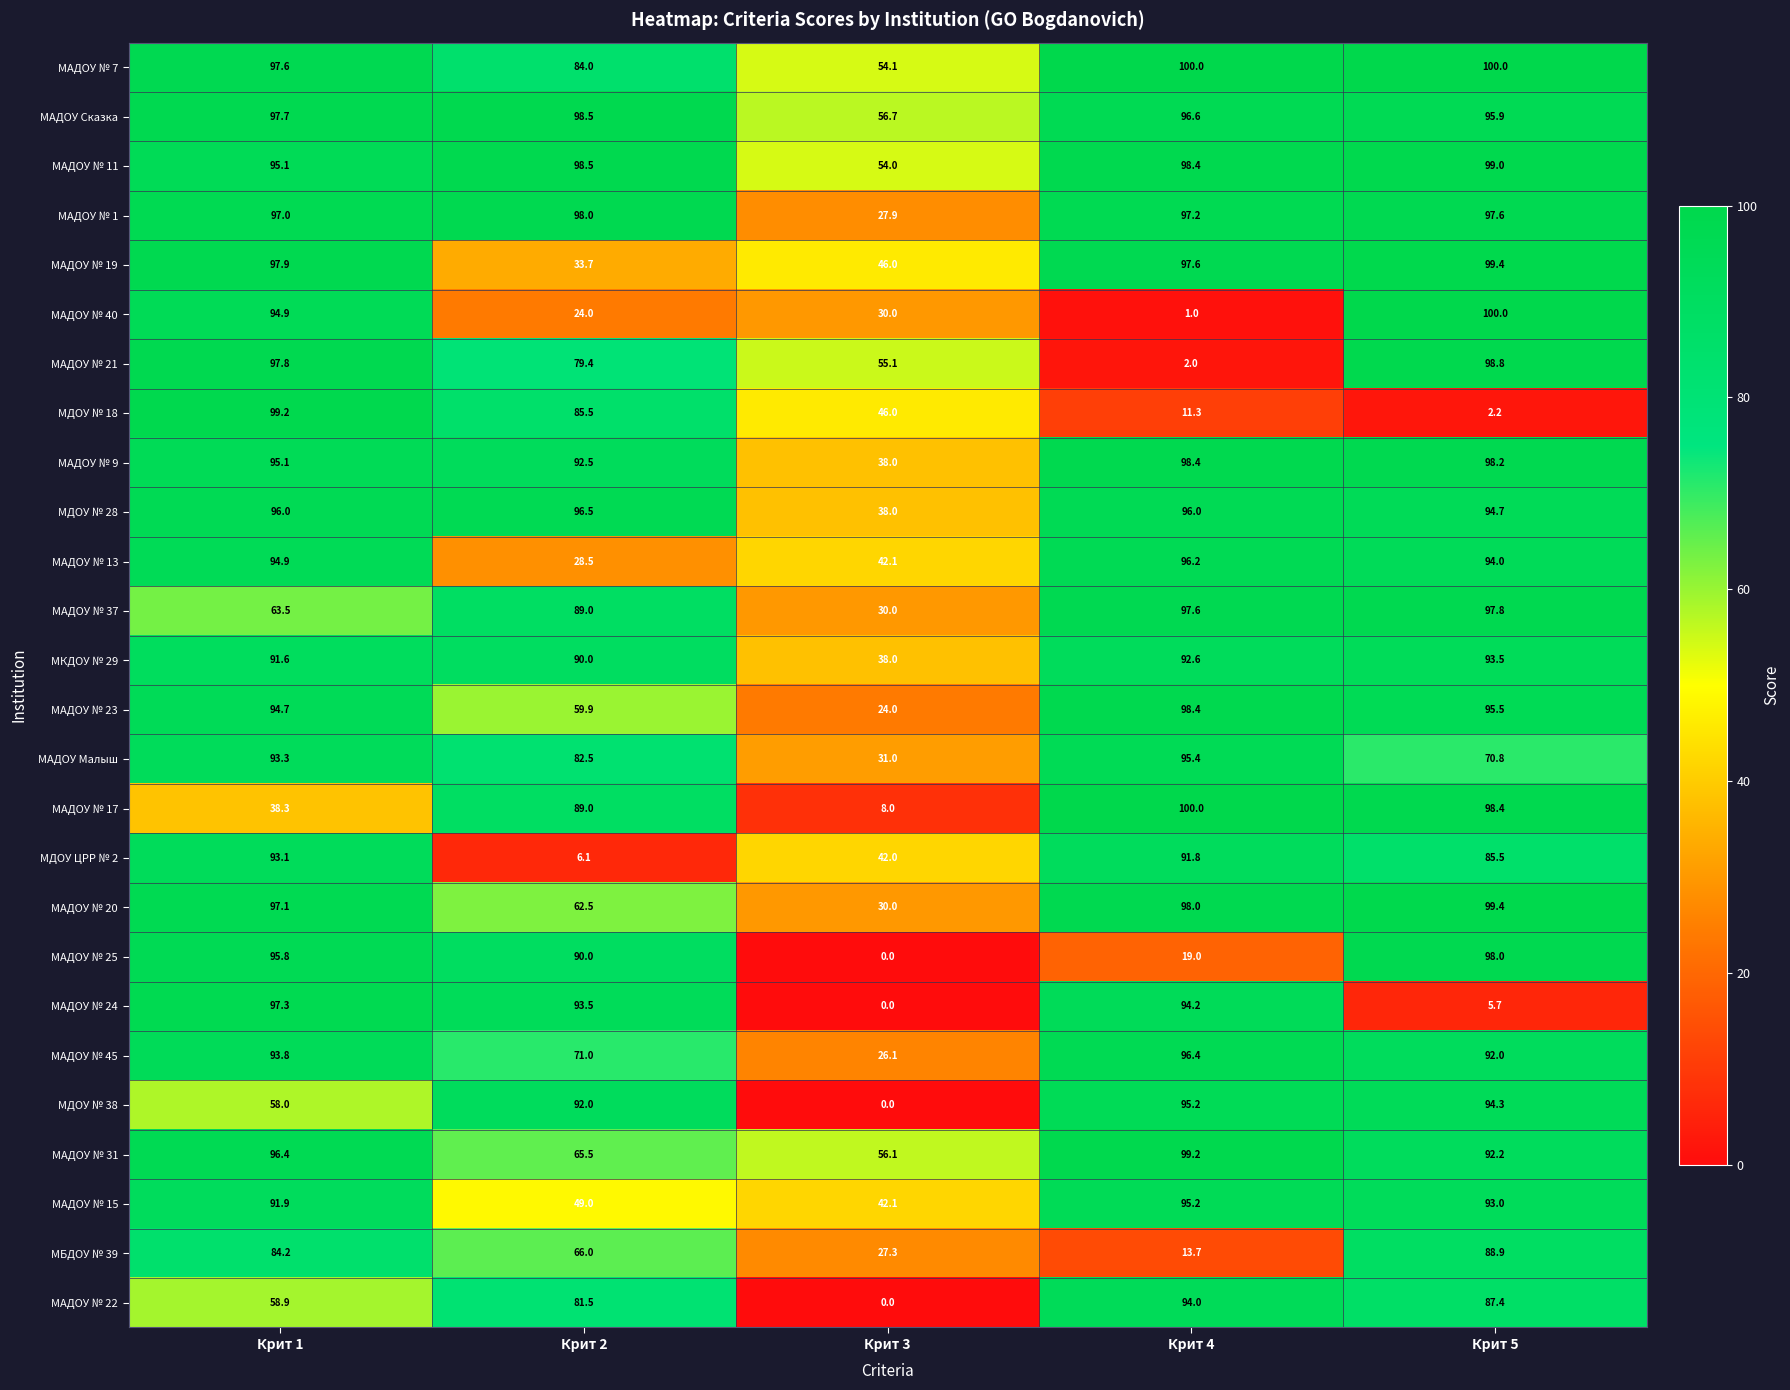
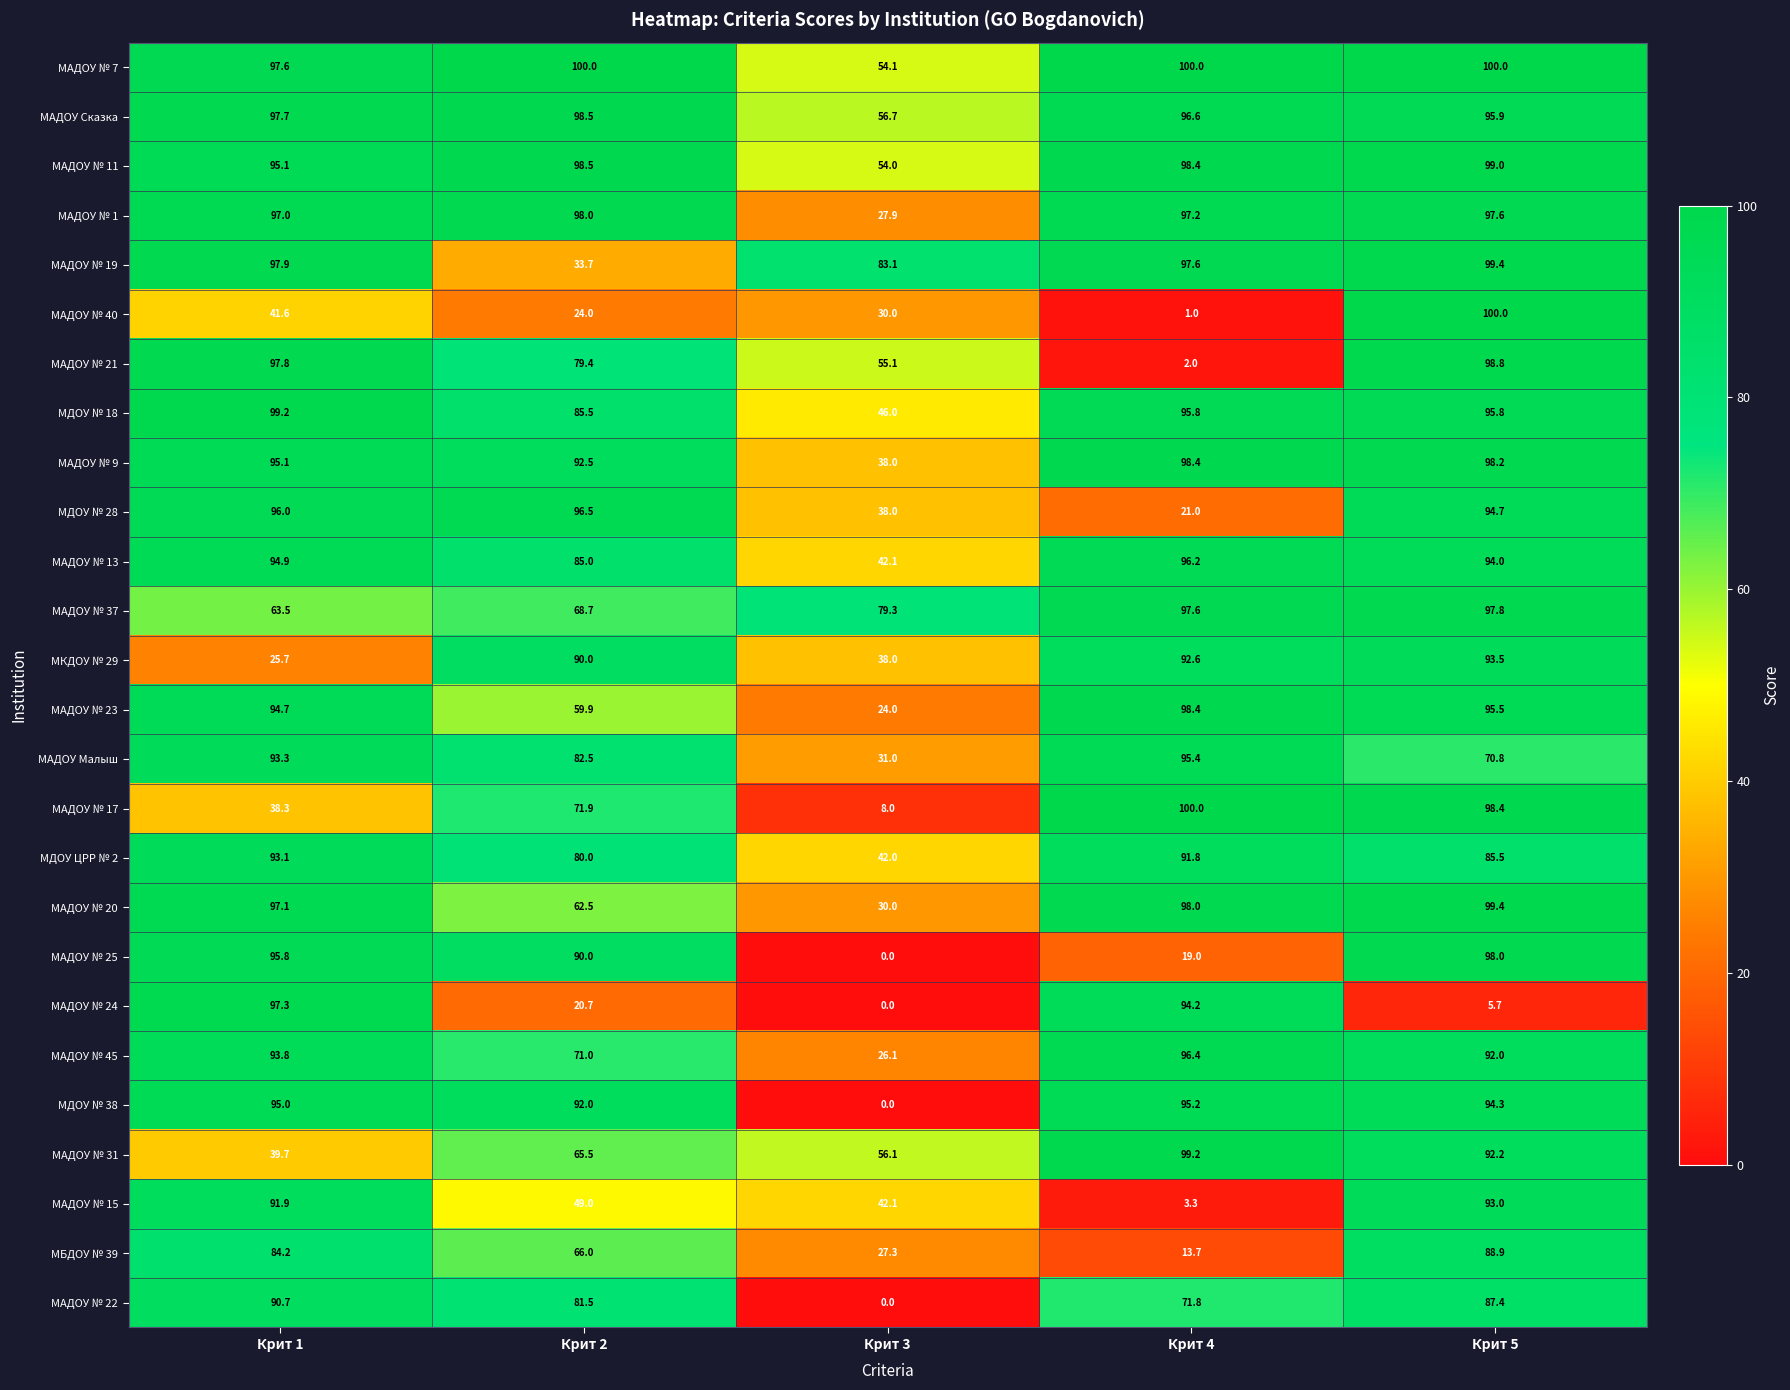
  {
    "МАДОУ № 7": {
      "Крит 1": 97.6,
-     "Крит 2": 84.0,
+     "Крит 2": 100.0,
      "Крит 3": 54.1,
      "Крит 4": 100.0,
      "Крит 5": 100.0
    },
    "МАДОУ Сказка": {
      "Крит 1": 97.7,
      "Крит 2": 98.5,
      "Крит 3": 56.7,
      "Крит 4": 96.6,
      "Крит 5": 95.9
    },
    "МАДОУ № 11": {
      "Крит 1": 95.1,
      "Крит 2": 98.5,
      "Крит 3": 54.0,
      "Крит 4": 98.4,
      "Крит 5": 99.0
    },
    "МАДОУ № 1": {
      "Крит 1": 97.0,
      "Крит 2": 98.0,
      "Крит 3": 27.9,
      "Крит 4": 97.2,
      "Крит 5": 97.6
    },
    "МАДОУ № 19": {
      "Крит 1": 97.9,
      "Крит 2": 33.7,
-     "Крит 3": 46.0,
+     "Крит 3": 83.1,
      "Крит 4": 97.6,
      "Крит 5": 99.4
    },
    "МАДОУ № 40": {
-     "Крит 1": 94.9,
+     "Крит 1": 41.6,
      "Крит 2": 24.0,
      "Крит 3": 30.0,
      "Крит 4": 1.0,
      "Крит 5": 100.0
    },
    "МАДОУ № 21": {
      "Крит 1": 97.8,
      "Крит 2": 79.4,
      "Крит 3": 55.1,
      "Крит 4": 2.0,
      "Крит 5": 98.8
    },
    "МДОУ № 18": {
      "Крит 1": 99.2,
      "Крит 2": 85.5,
      "Крит 3": 46.0,
-     "Крит 4": 11.3,
-     "Крит 5": 2.2
+     "Крит 4": 95.8,
+     "Крит 5": 95.8
    },
    "МАДОУ № 9": {
      "Крит 1": 95.1,
      "Крит 2": 92.5,
      "Крит 3": 38.0,
      "Крит 4": 98.4,
      "Крит 5": 98.2
    },
    "МДОУ № 28": {
      "Крит 1": 96.0,
      "Крит 2": 96.5,
      "Крит 3": 38.0,
-     "Крит 4": 96.0,
+     "Крит 4": 21.0,
      "Крит 5": 94.7
    },
    "МАДОУ № 13": {
      "Крит 1": 94.9,
-     "Крит 2": 28.5,
+     "Крит 2": 85.0,
      "Крит 3": 42.1,
      "Крит 4": 96.2,
      "Крит 5": 94.0
    },
    "МАДОУ № 37": {
      "Крит 1": 63.5,
-     "Крит 2": 89.0,
-     "Крит 3": 30.0,
+     "Крит 2": 68.7,
+     "Крит 3": 79.3,
      "Крит 4": 97.6,
      "Крит 5": 97.8
    },
    "МКДОУ № 29": {
-     "Крит 1": 91.6,
+     "Крит 1": 25.7,
      "Крит 2": 90.0,
      "Крит 3": 38.0,
      "Крит 4": 92.6,
      "Крит 5": 93.5
    },
    "МАДОУ № 23": {
      "Крит 1": 94.7,
      "Крит 2": 59.9,
      "Крит 3": 24.0,
      "Крит 4": 98.4,
      "Крит 5": 95.5
    },
    "МАДОУ Малыш": {
      "Крит 1": 93.3,
      "Крит 2": 82.5,
      "Крит 3": 31.0,
      "Крит 4": 95.4,
      "Крит 5": 70.8
    },
    "МАДОУ № 17": {
      "Крит 1": 38.3,
-     "Крит 2": 89.0,
+     "Крит 2": 71.9,
      "Крит 3": 8.0,
      "Крит 4": 100.0,
      "Крит 5": 98.4
    },
    "МДОУ ЦРР № 2": {
      "Крит 1": 93.1,
-     "Крит 2": 6.1,
+     "Крит 2": 80.0,
      "Крит 3": 42.0,
      "Крит 4": 91.8,
      "Крит 5": 85.5
    },
    "МАДОУ № 20": {
      "Крит 1": 97.1,
      "Крит 2": 62.5,
      "Крит 3": 30.0,
      "Крит 4": 98.0,
      "Крит 5": 99.4
    },
    "МАДОУ № 25": {
      "Крит 1": 95.8,
      "Крит 2": 90.0,
      "Крит 3": 0.0,
      "Крит 4": 19.0,
      "Крит 5": 98.0
    },
    "МАДОУ № 24": {
      "Крит 1": 97.3,
-     "Крит 2": 93.5,
+     "Крит 2": 20.7,
      "Крит 3": 0.0,
      "Крит 4": 94.2,
      "Крит 5": 5.7
    },
    "МАДОУ № 45": {
      "Крит 1": 93.8,
      "Крит 2": 71.0,
      "Крит 3": 26.1,
      "Крит 4": 96.4,
      "Крит 5": 92.0
    },
    "МДОУ № 38": {
-     "Крит 1": 58.0,
+     "Крит 1": 95.0,
      "Крит 2": 92.0,
      "Крит 3": 0.0,
      "Крит 4": 95.2,
      "Крит 5": 94.3
    },
    "МАДОУ № 31": {
-     "Крит 1": 96.4,
+     "Крит 1": 39.7,
      "Крит 2": 65.5,
      "Крит 3": 56.1,
      "Крит 4": 99.2,
      "Крит 5": 92.2
    },
    "МАДОУ № 15": {
      "Крит 1": 91.9,
      "Крит 2": 49.0,
      "Крит 3": 42.1,
-     "Крит 4": 95.2,
+     "Крит 4": 3.3,
      "Крит 5": 93.0
    },
    "МБДОУ № 39": {
      "Крит 1": 84.2,
      "Крит 2": 66.0,
      "Крит 3": 27.3,
      "Крит 4": 13.7,
      "Крит 5": 88.9
    },
    "МАДОУ № 22": {
-     "Крит 1": 58.9,
+     "Крит 1": 90.7,
      "Крит 2": 81.5,
      "Крит 3": 0.0,
-     "Крит 4": 94.0,
+     "Крит 4": 71.8,
      "Крит 5": 87.4
    }
  }
